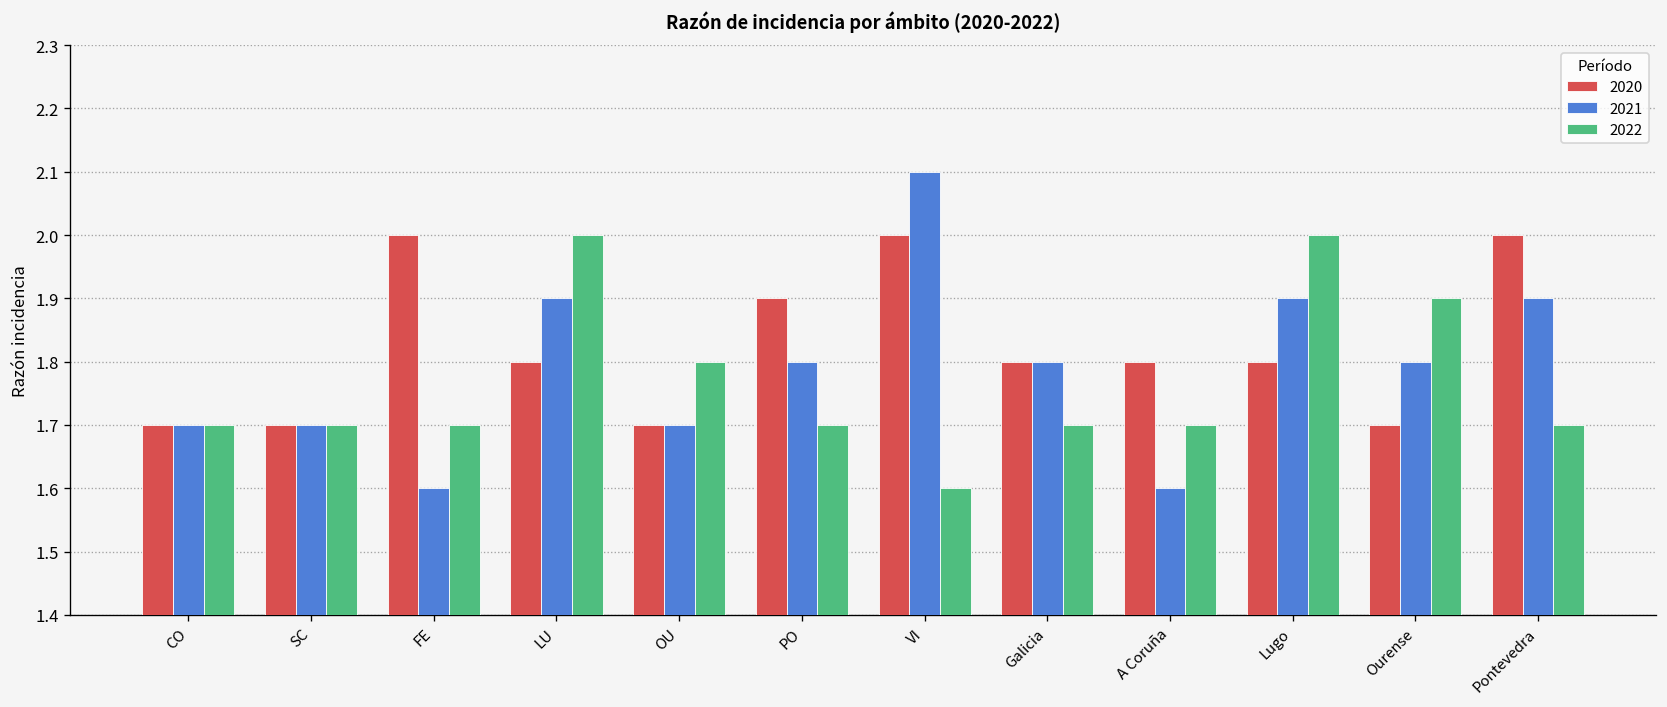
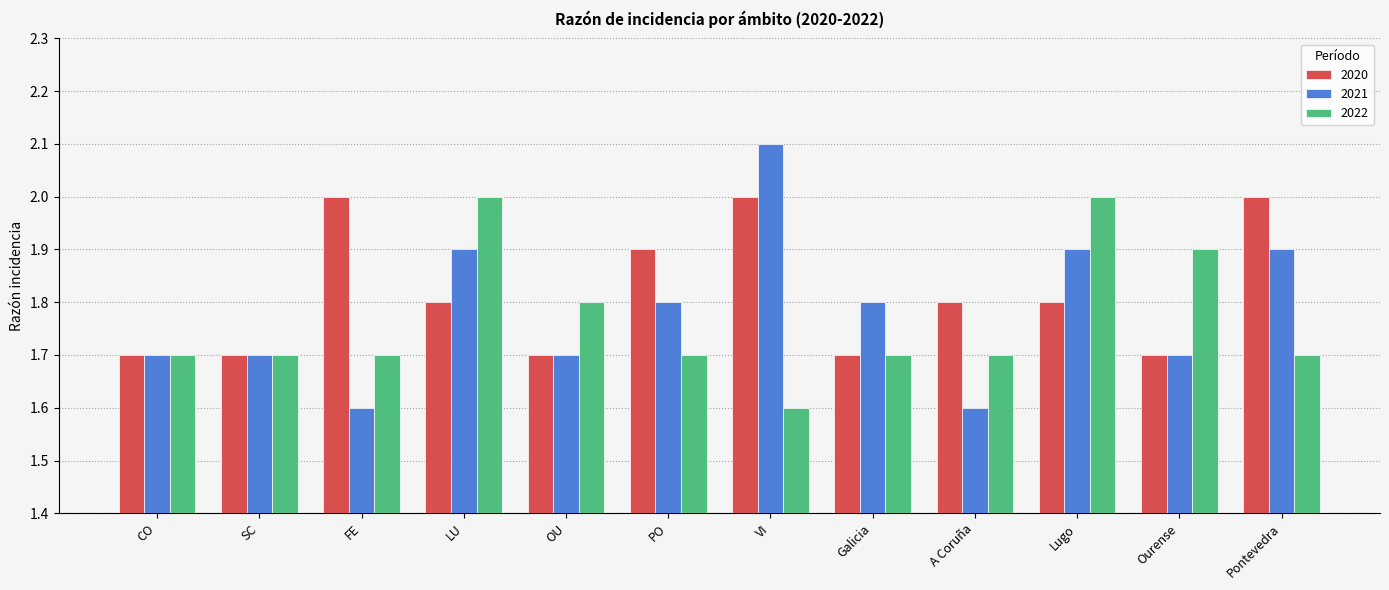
  {
    "2020": {
      "CO": 1.7,
      "SC": 1.7,
      "FE": 2.0,
      "LU": 1.8,
      "OU": 1.7,
      "PO": 1.9,
      "VI": 2.0,
-     "Galicia": 1.8,
+     "Galicia": 1.7,
      "A Coruña": 1.8,
      "Lugo": 1.8,
      "Ourense": 1.7,
      "Pontevedra": 2.0
    },
    "2021": {
      "CO": 1.7,
      "SC": 1.7,
      "FE": 1.6,
      "LU": 1.9,
      "OU": 1.7,
      "PO": 1.8,
      "VI": 2.1,
      "Galicia": 1.8,
      "A Coruña": 1.6,
      "Lugo": 1.9,
-     "Ourense": 1.8,
+     "Ourense": 1.7,
      "Pontevedra": 1.9
    },
    "2022": {
      "CO": 1.7,
      "SC": 1.7,
      "FE": 1.7,
      "LU": 2.0,
      "OU": 1.8,
      "PO": 1.7,
      "VI": 1.6,
      "Galicia": 1.7,
      "A Coruña": 1.7,
      "Lugo": 2.0,
      "Ourense": 1.9,
      "Pontevedra": 1.7
    }
  }
